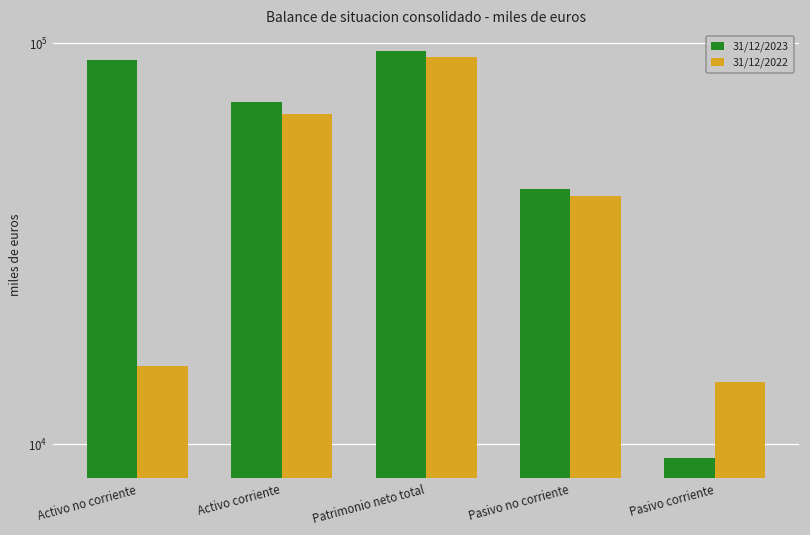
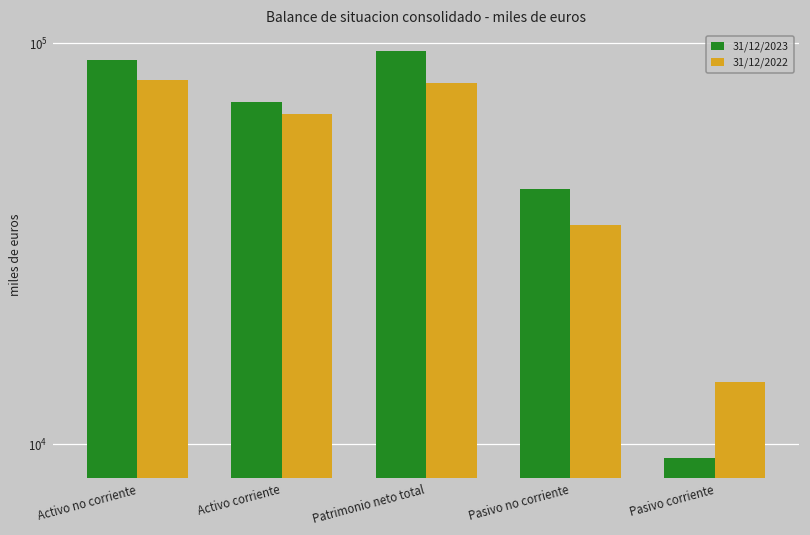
  {
    "31/12/2023": {
      "Activo no corriente": 91000,
      "Activo corriente": 71000,
      "Patrimonio neto total": 96000,
      "Pasivo no corriente": 43000,
      "Pasivo corriente": 9300
    },
    "31/12/2022": {
-     "Activo no corriente": 15600,
+     "Activo no corriente": 81000,
      "Activo corriente": 67000,
-     "Patrimonio neto total": 92000,
-     "Pasivo no corriente": 42000,
+     "Patrimonio neto total": 80000,
+     "Pasivo no corriente": 35000,
      "Pasivo corriente": 14300
    }
  }
